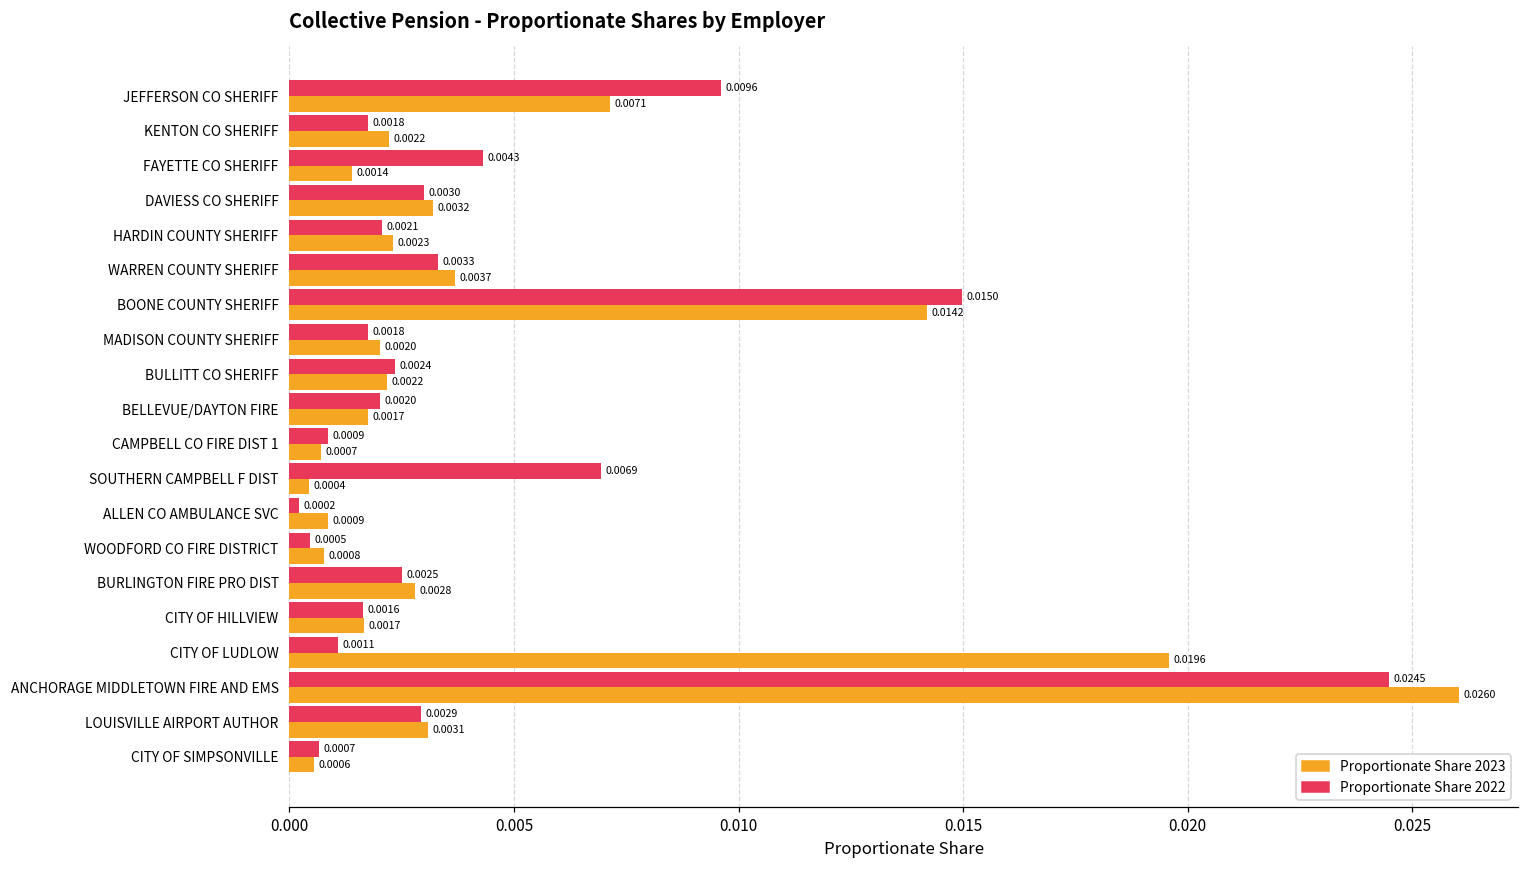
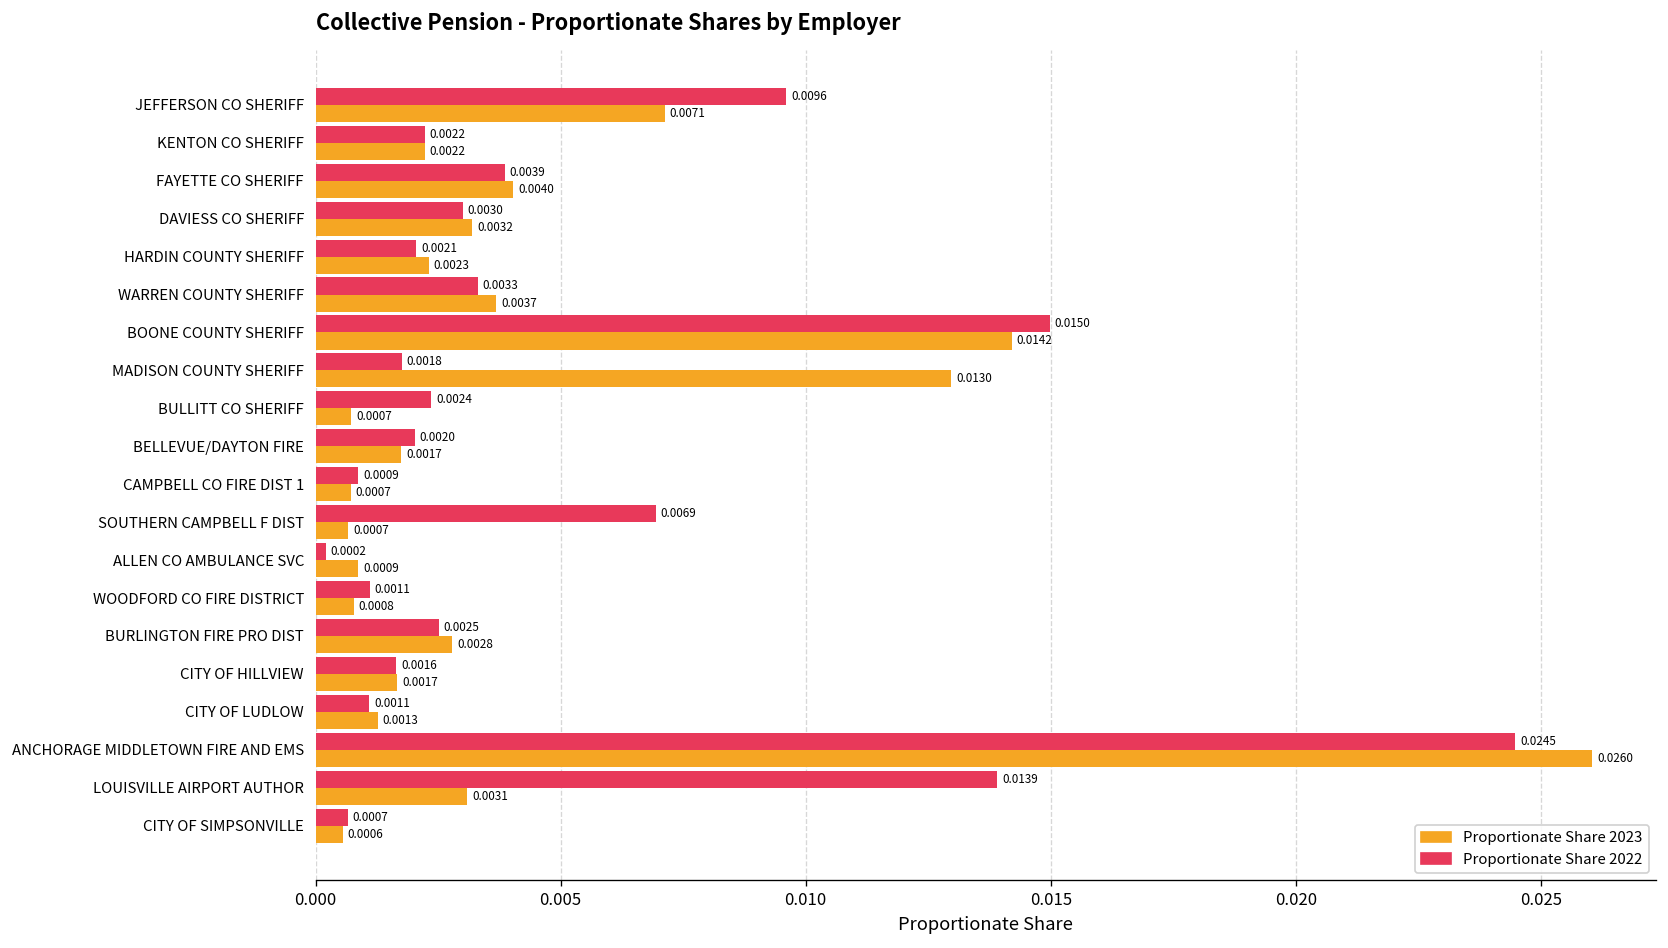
  {
    "Proportionate Share 2023": {
      "JEFFERSON CO SHERIFF": 0.0071,
      "KENTON CO SHERIFF": 0.0022,
-     "FAYETTE CO SHERIFF": 0.0014,
+     "FAYETTE CO SHERIFF": 0.0040,
      "DAVIESS CO SHERIFF": 0.0032,
      "HARDIN COUNTY SHERIFF": 0.0023,
      "WARREN COUNTY SHERIFF": 0.0037,
      "BOONE COUNTY SHERIFF": 0.0142,
-     "MADISON COUNTY SHERIFF": 0.0020,
-     "BULLITT CO SHERIFF": 0.0022,
+     "MADISON COUNTY SHERIFF": 0.0130,
+     "BULLITT CO SHERIFF": 0.0007,
      "BELLEVUE/DAYTON FIRE": 0.0017,
      "CAMPBELL CO FIRE DIST 1": 0.0007,
-     "SOUTHERN CAMPBELL F DIST": 0.0004,
+     "SOUTHERN CAMPBELL F DIST": 0.0007,
      "ALLEN CO AMBULANCE SVC": 0.0009,
      "WOODFORD CO FIRE DISTRICT": 0.0008,
      "BURLINGTON FIRE PRO DIST": 0.0028,
      "CITY OF HILLVIEW": 0.0017,
-     "CITY OF LUDLOW": 0.0196,
+     "CITY OF LUDLOW": 0.0013,
      "ANCHORAGE MIDDLETOWN FIRE AND EMS": 0.0260,
      "LOUISVILLE AIRPORT AUTHOR": 0.0031,
      "CITY OF SIMPSONVILLE": 0.0006
    },
    "Proportionate Share 2022": {
      "JEFFERSON CO SHERIFF": 0.0096,
-     "KENTON CO SHERIFF": 0.0018,
-     "FAYETTE CO SHERIFF": 0.0043,
+     "KENTON CO SHERIFF": 0.0022,
+     "FAYETTE CO SHERIFF": 0.0039,
      "DAVIESS CO SHERIFF": 0.0030,
      "HARDIN COUNTY SHERIFF": 0.0021,
      "WARREN COUNTY SHERIFF": 0.0033,
      "BOONE COUNTY SHERIFF": 0.0150,
      "MADISON COUNTY SHERIFF": 0.0018,
      "BULLITT CO SHERIFF": 0.0024,
      "BELLEVUE/DAYTON FIRE": 0.0020,
      "CAMPBELL CO FIRE DIST 1": 0.0009,
      "SOUTHERN CAMPBELL F DIST": 0.0069,
      "ALLEN CO AMBULANCE SVC": 0.0002,
-     "WOODFORD CO FIRE DISTRICT": 0.0005,
+     "WOODFORD CO FIRE DISTRICT": 0.0011,
      "BURLINGTON FIRE PRO DIST": 0.0025,
      "CITY OF HILLVIEW": 0.0016,
      "CITY OF LUDLOW": 0.0011,
      "ANCHORAGE MIDDLETOWN FIRE AND EMS": 0.0245,
-     "LOUISVILLE AIRPORT AUTHOR": 0.0029,
+     "LOUISVILLE AIRPORT AUTHOR": 0.0139,
      "CITY OF SIMPSONVILLE": 0.0007
    }
  }
